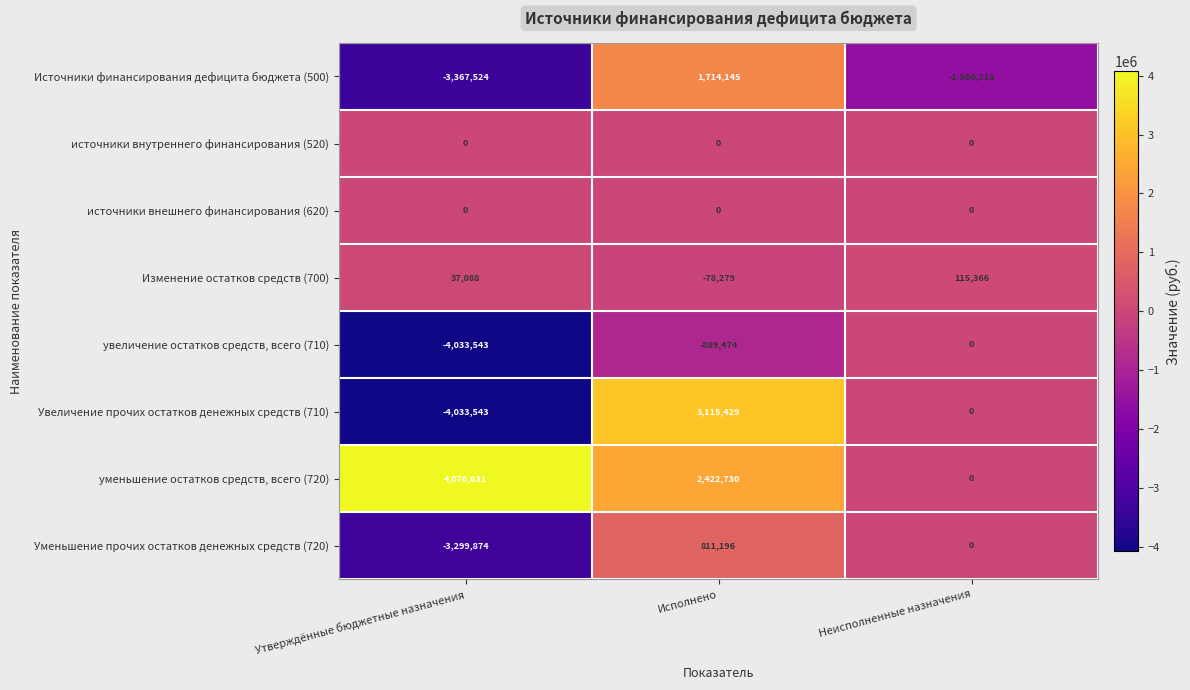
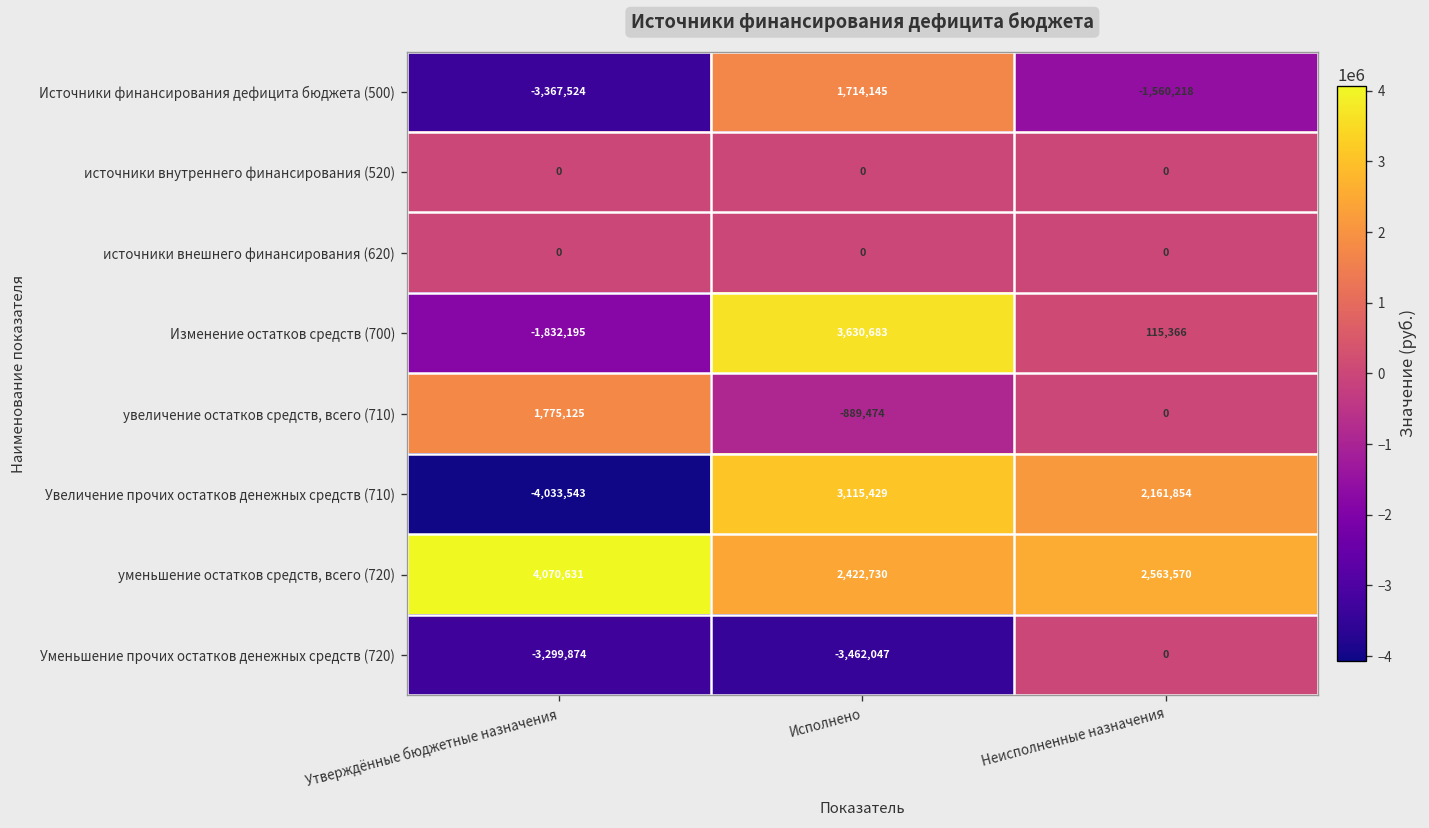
  {
    "Источники финансирования дефицита бюджета (500)": {
      "Утверждённые бюджетные назначения": "-3,367,524",
      "Исполнено": "1,714,145",
      "Неисполненные назначения": "-1,560,218"
    },
    "источники внутреннего финансирования (520)": {
      "Утверждённые бюджетные назначения": "0",
      "Исполнено": "0",
      "Неисполненные назначения": "0"
    },
    "источники внешнего финансирования (620)": {
      "Утверждённые бюджетные назначения": "0",
      "Исполнено": "0",
      "Неисполненные назначения": "0"
    },
    "Изменение остатков средств (700)": {
-     "Утверждённые бюджетные назначения": "37,088",
-     "Исполнено": "-78,279",
+     "Утверждённые бюджетные назначения": "-1,832,195",
+     "Исполнено": "3,630,683",
      "Неисполненные назначения": "115,366"
    },
    "увеличение остатков средств, всего (710)": {
-     "Утверждённые бюджетные назначения": "-4,033,543",
+     "Утверждённые бюджетные назначения": "1,775,125",
      "Исполнено": "-889,474",
      "Неисполненные назначения": "0"
    },
    "Увеличение прочих остатков денежных средств (710)": {
      "Утверждённые бюджетные назначения": "-4,033,543",
      "Исполнено": "3,115,429",
-     "Неисполненные назначения": "0"
+     "Неисполненные назначения": "2,161,854"
    },
    "уменьшение остатков средств, всего (720)": {
      "Утверждённые бюджетные назначения": "4,070,631",
      "Исполнено": "2,422,730",
-     "Неисполненные назначения": "0"
+     "Неисполненные назначения": "2,563,570"
    },
    "Уменьшение прочих остатков денежных средств (720)": {
      "Утверждённые бюджетные назначения": "-3,299,874",
-     "Исполнено": "811,196",
+     "Исполнено": "-3,462,047",
      "Неисполненные назначения": "0"
    }
  }
